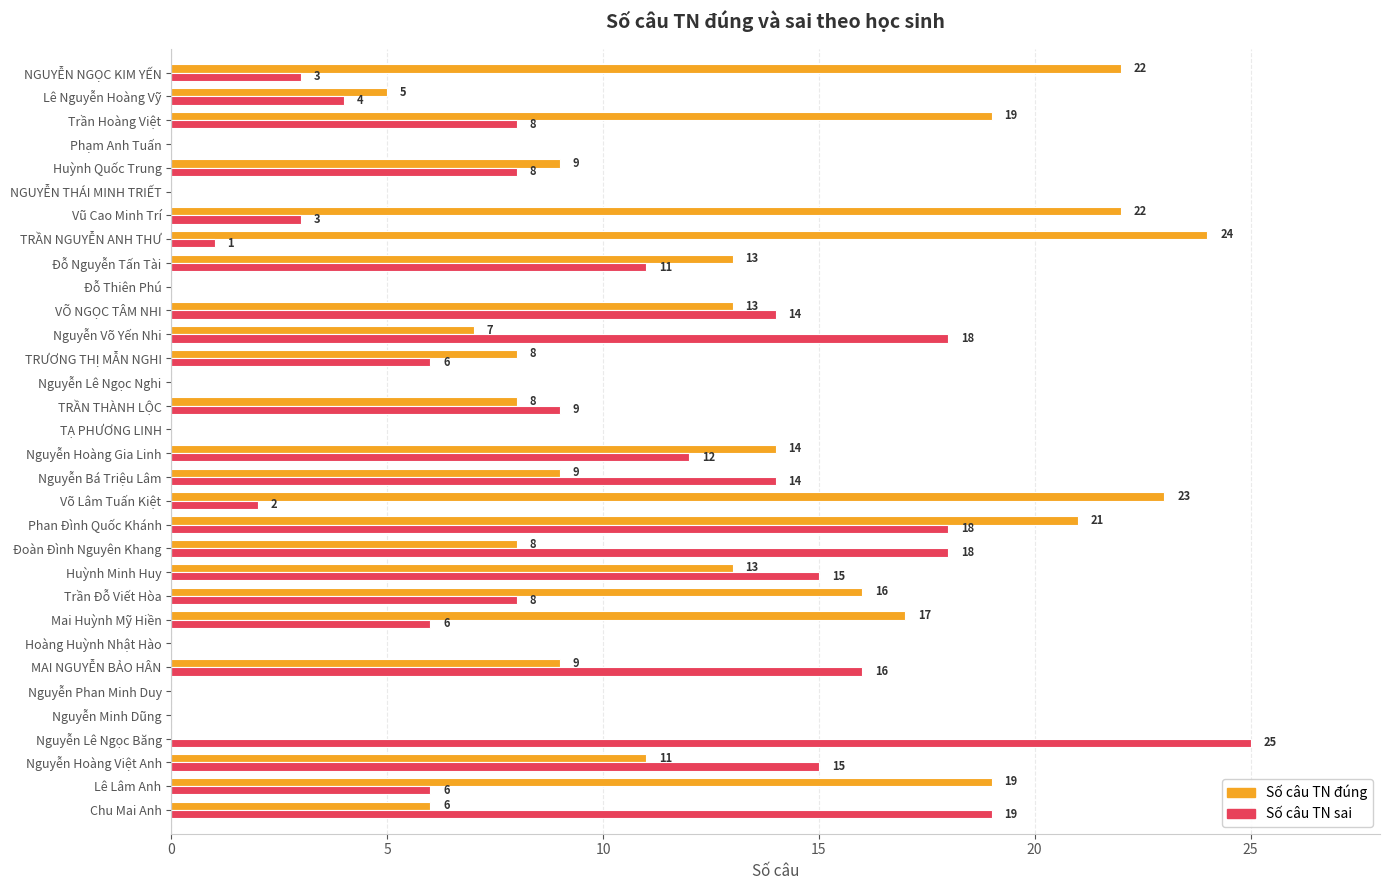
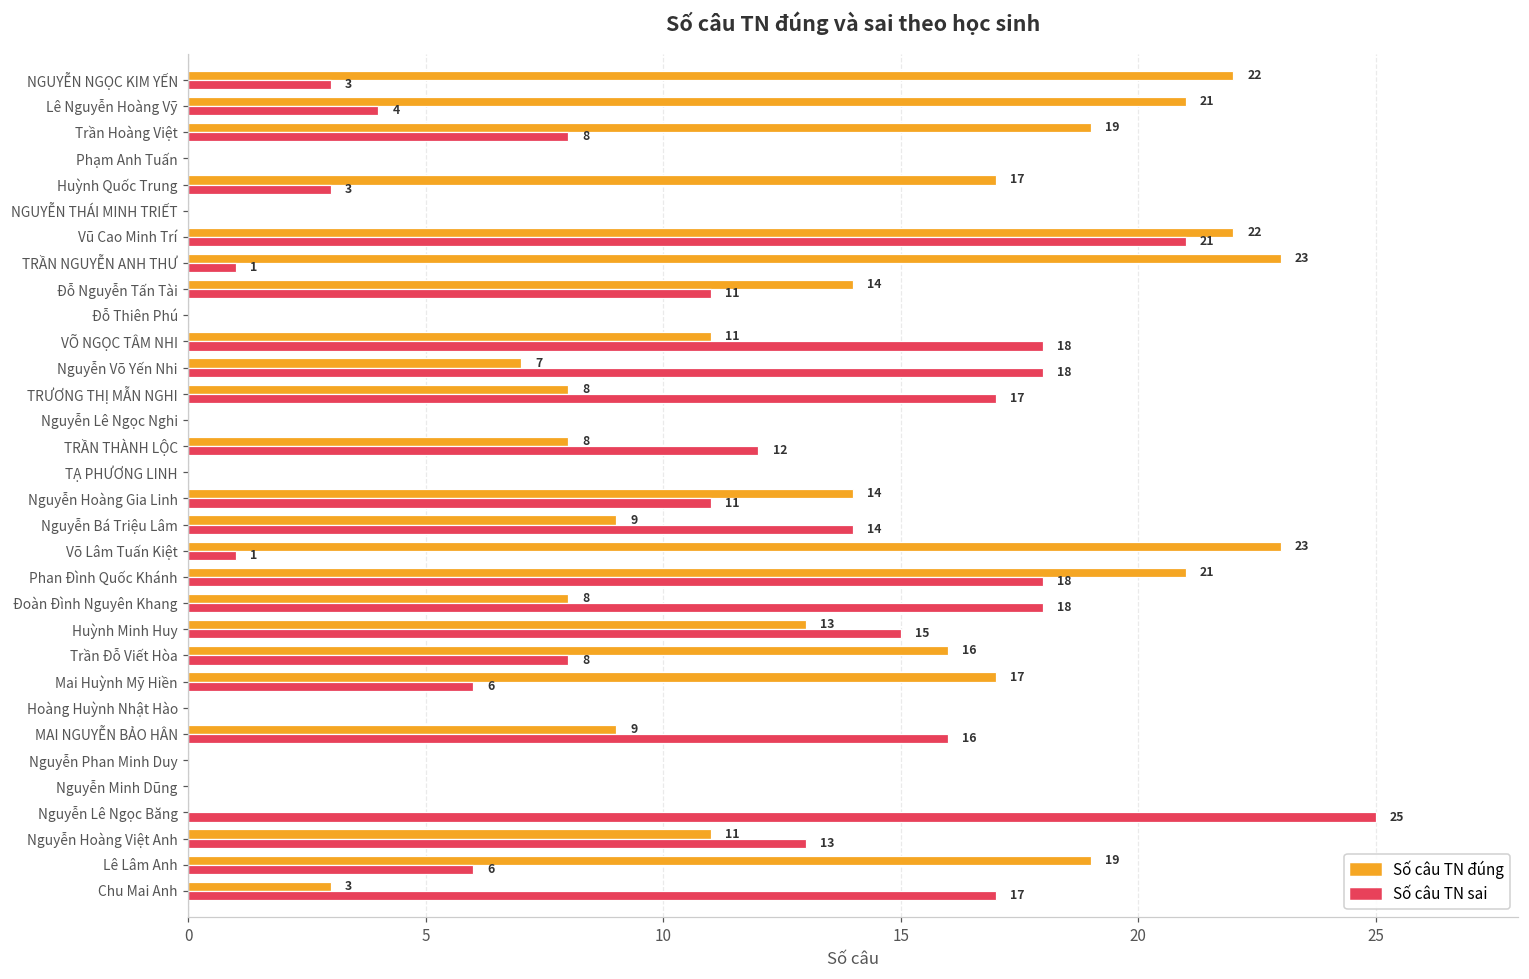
  {
    "Số câu TN đúng": {
      "NGUYỄN NGỌC KIM YẾN": 22,
-     "Lê Nguyễn Hoàng Vỹ": 5,
+     "Lê Nguyễn Hoàng Vỹ": 21,
      "Trần Hoàng Việt": 19,
-     "Huỳnh Quốc Trung": 9,
+     "Huỳnh Quốc Trung": 17,
      "Vũ Cao Minh Trí": 22,
-     "TRẦN NGUYỄN ANH THƯ": 24,
-     "Đỗ Nguyễn Tấn Tài": 13,
-     "VÕ NGỌC TÂM NHI": 13,
+     "TRẦN NGUYỄN ANH THƯ": 23,
+     "Đỗ Nguyễn Tấn Tài": 14,
+     "VÕ NGỌC TÂM NHI": 11,
      "Nguyễn Võ Yến Nhi": 7,
      "TRƯƠNG THỊ MẪN NGHI": 8,
      "TRẦN THÀNH LỘC": 8,
      "Nguyễn Hoàng Gia Linh": 14,
      "Nguyễn Bá Triệu Lâm": 9,
      "Võ Lâm Tuấn Kiệt": 23,
      "Phan Đình Quốc Khánh": 21,
      "Đoàn Đình Nguyên Khang": 8,
      "Huỳnh Minh Huy": 13,
      "Trần Đỗ Viết Hòa": 16,
      "Mai Huỳnh Mỹ Hiền": 17,
      "MAI NGUYỄN BẢO HÂN": 9,
      "Nguyễn Hoàng Việt Anh": 11,
      "Lê Lâm Anh": 19,
-     "Chu Mai Anh": 6
+     "Chu Mai Anh": 3
    },
    "Số câu TN sai": {
      "NGUYỄN NGỌC KIM YẾN": 3,
      "Lê Nguyễn Hoàng Vỹ": 4,
      "Trần Hoàng Việt": 8,
-     "Huỳnh Quốc Trung": 8,
-     "Vũ Cao Minh Trí": 3,
+     "Huỳnh Quốc Trung": 3,
+     "Vũ Cao Minh Trí": 21,
      "TRẦN NGUYỄN ANH THƯ": 1,
      "Đỗ Nguyễn Tấn Tài": 11,
-     "VÕ NGỌC TÂM NHI": 14,
+     "VÕ NGỌC TÂM NHI": 18,
      "Nguyễn Võ Yến Nhi": 18,
-     "TRƯƠNG THỊ MẪN NGHI": 6,
-     "TRẦN THÀNH LỘC": 9,
-     "Nguyễn Hoàng Gia Linh": 12,
+     "TRƯƠNG THỊ MẪN NGHI": 17,
+     "TRẦN THÀNH LỘC": 12,
+     "Nguyễn Hoàng Gia Linh": 11,
      "Nguyễn Bá Triệu Lâm": 14,
-     "Võ Lâm Tuấn Kiệt": 2,
+     "Võ Lâm Tuấn Kiệt": 1,
      "Phan Đình Quốc Khánh": 18,
      "Đoàn Đình Nguyên Khang": 18,
      "Huỳnh Minh Huy": 15,
      "Trần Đỗ Viết Hòa": 8,
      "Mai Huỳnh Mỹ Hiền": 6,
      "MAI NGUYỄN BẢO HÂN": 16,
      "Nguyễn Lê Ngọc Băng": 25,
-     "Nguyễn Hoàng Việt Anh": 15,
+     "Nguyễn Hoàng Việt Anh": 13,
      "Lê Lâm Anh": 6,
-     "Chu Mai Anh": 19
+     "Chu Mai Anh": 17
    }
  }
